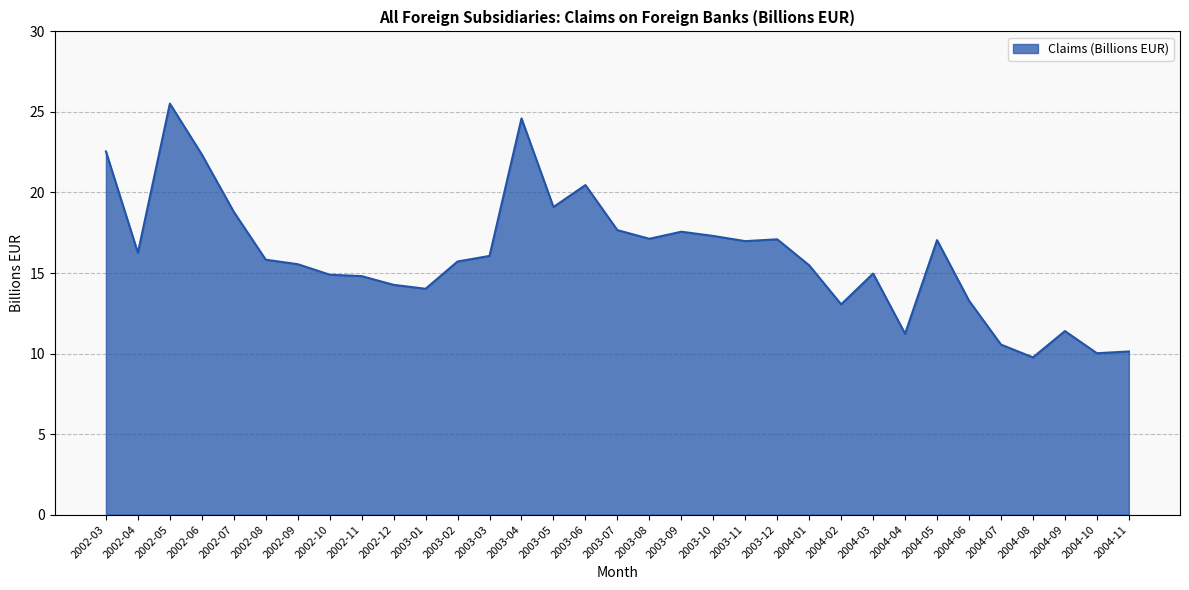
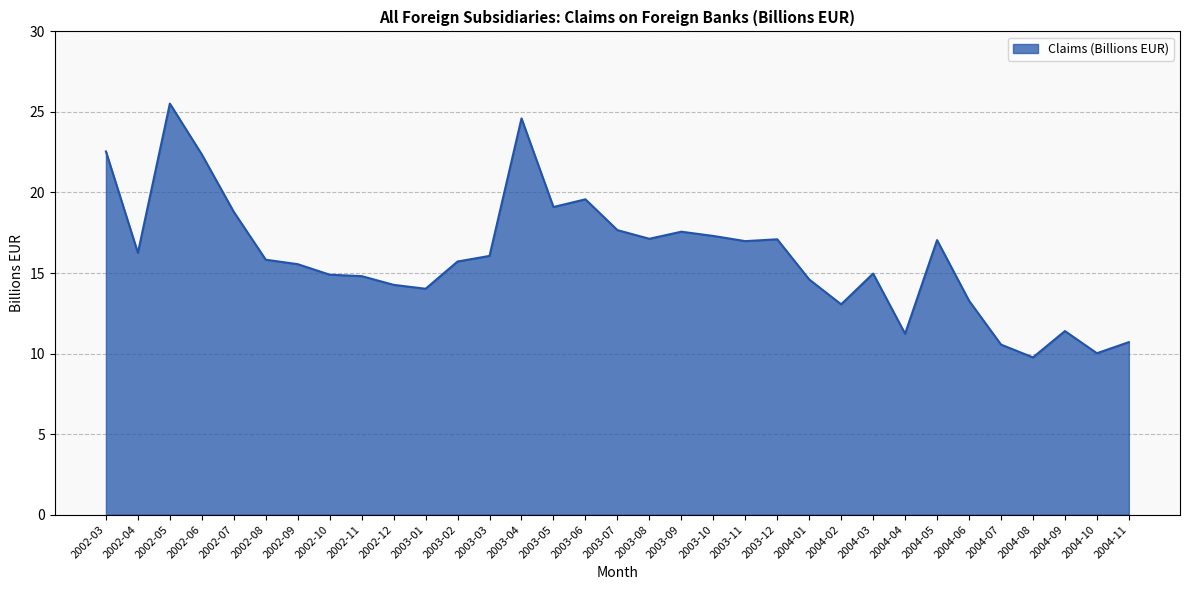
  {
    "2002-03": 22.5,
    "2002-04": 16.3,
    "2002-05": 25.5,
    "2002-06": 22.4,
    "2002-07": 18.8,
    "2002-08": 15.8,
    "2002-09": 15.5,
    "2002-10": 14.9,
    "2002-11": 14.8,
    "2002-12": 14.3,
    "2003-01": 14.0,
    "2003-02": 15.7,
    "2003-03": 16.1,
    "2003-04": 24.6,
    "2003-05": 19.1,
-   "2003-06": 20.5,
+   "2003-06": 19.6,
    "2003-07": 17.7,
    "2003-08": 17.1,
    "2003-09": 17.6,
    "2003-10": 17.3,
    "2003-11": 17.0,
    "2003-12": 17.1,
-   "2004-01": 15.5,
+   "2004-01": 14.6,
    "2004-02": 13.1,
    "2004-03": 15.0,
    "2004-04": 11.2,
    "2004-05": 17.0,
    "2004-06": 13.3,
    "2004-07": 10.6,
    "2004-08": 9.8,
    "2004-09": 11.4,
    "2004-10": 10.0,
-   "2004-11": 10.1
+   "2004-11": 10.7
  }
